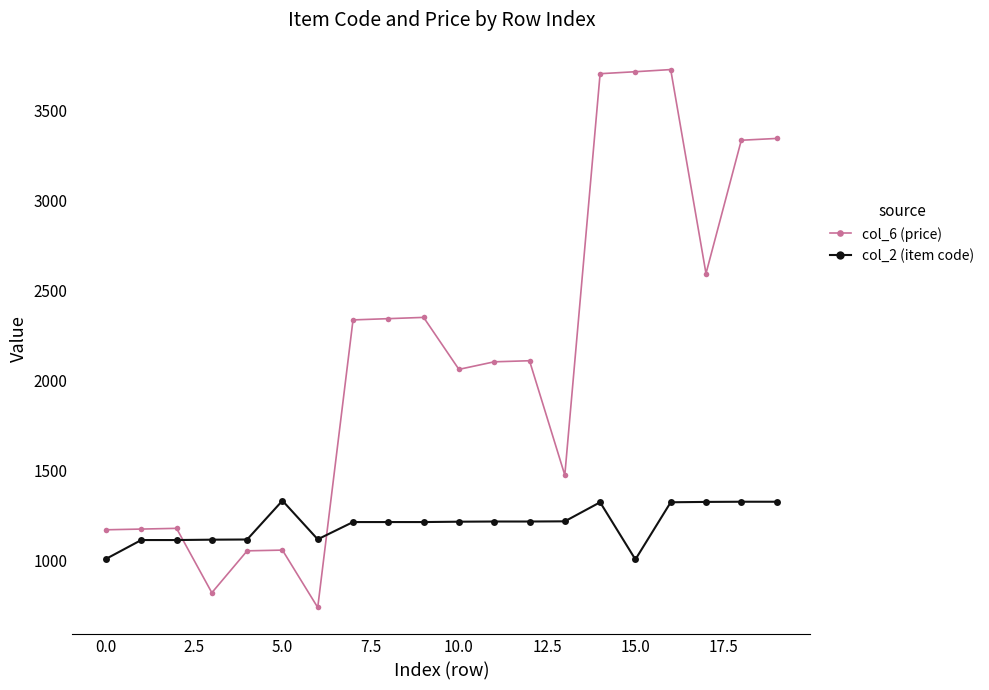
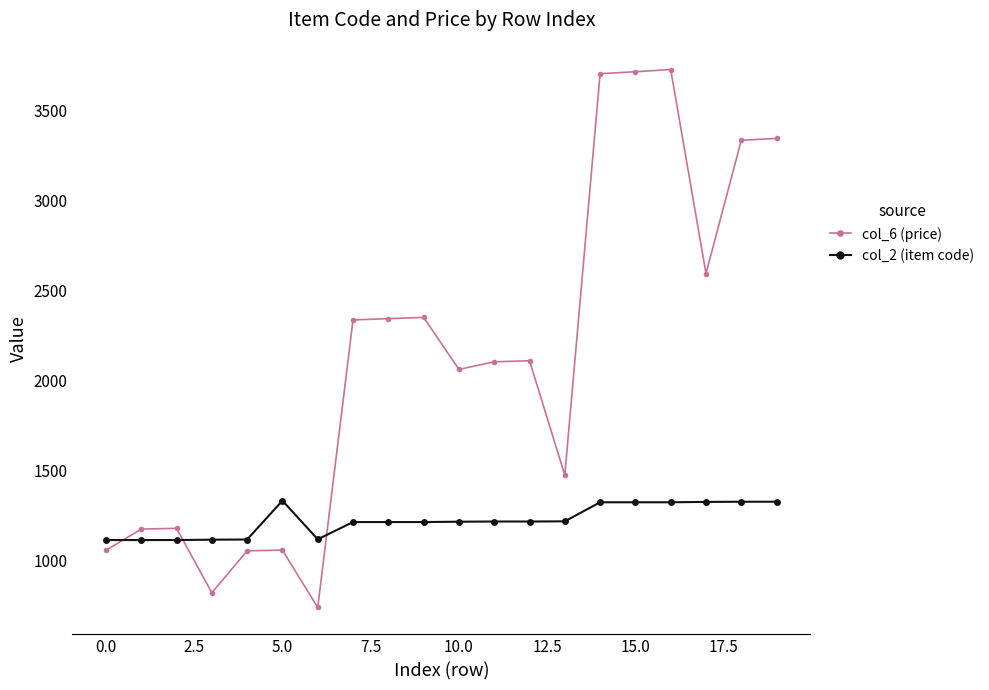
  {
    "col_6 (price)": {
-     "0.0": 1170,
+     "0.0": 1050,
      "5.0": 1060,
      "10.0": 2060,
      "15.0": 3720
    },
    "col_2 (item code)": {
-     "0.0": 1010,
+     "0.0": 1110,
      "5.0": 1330,
      "10.0": 1210,
-     "15.0": 1000
+     "15.0": 1320
    }
  }
